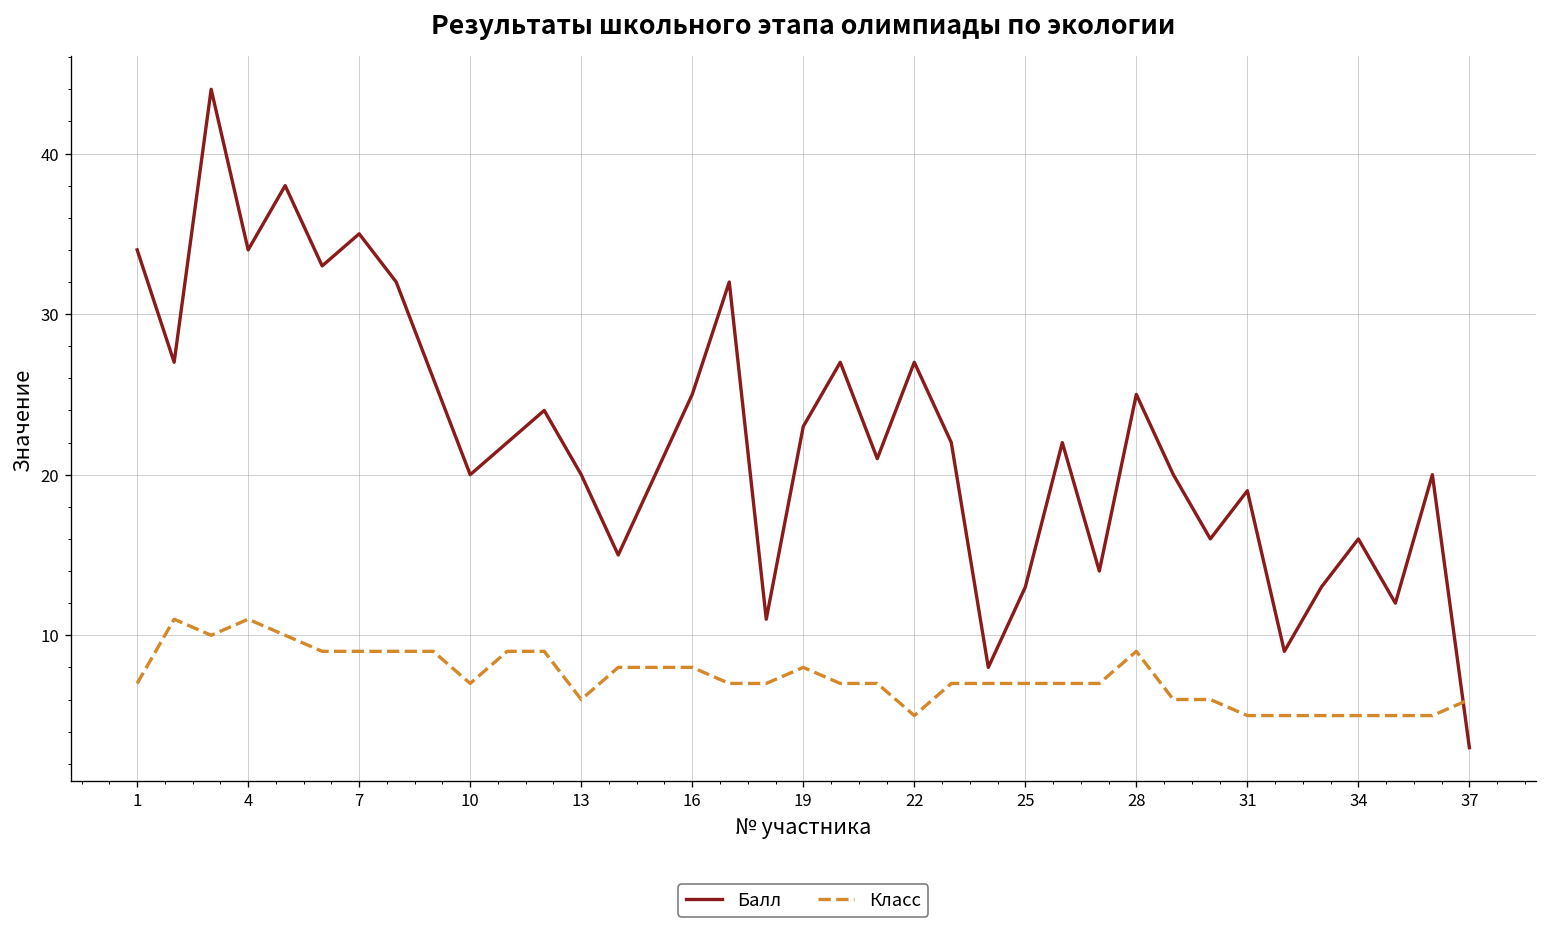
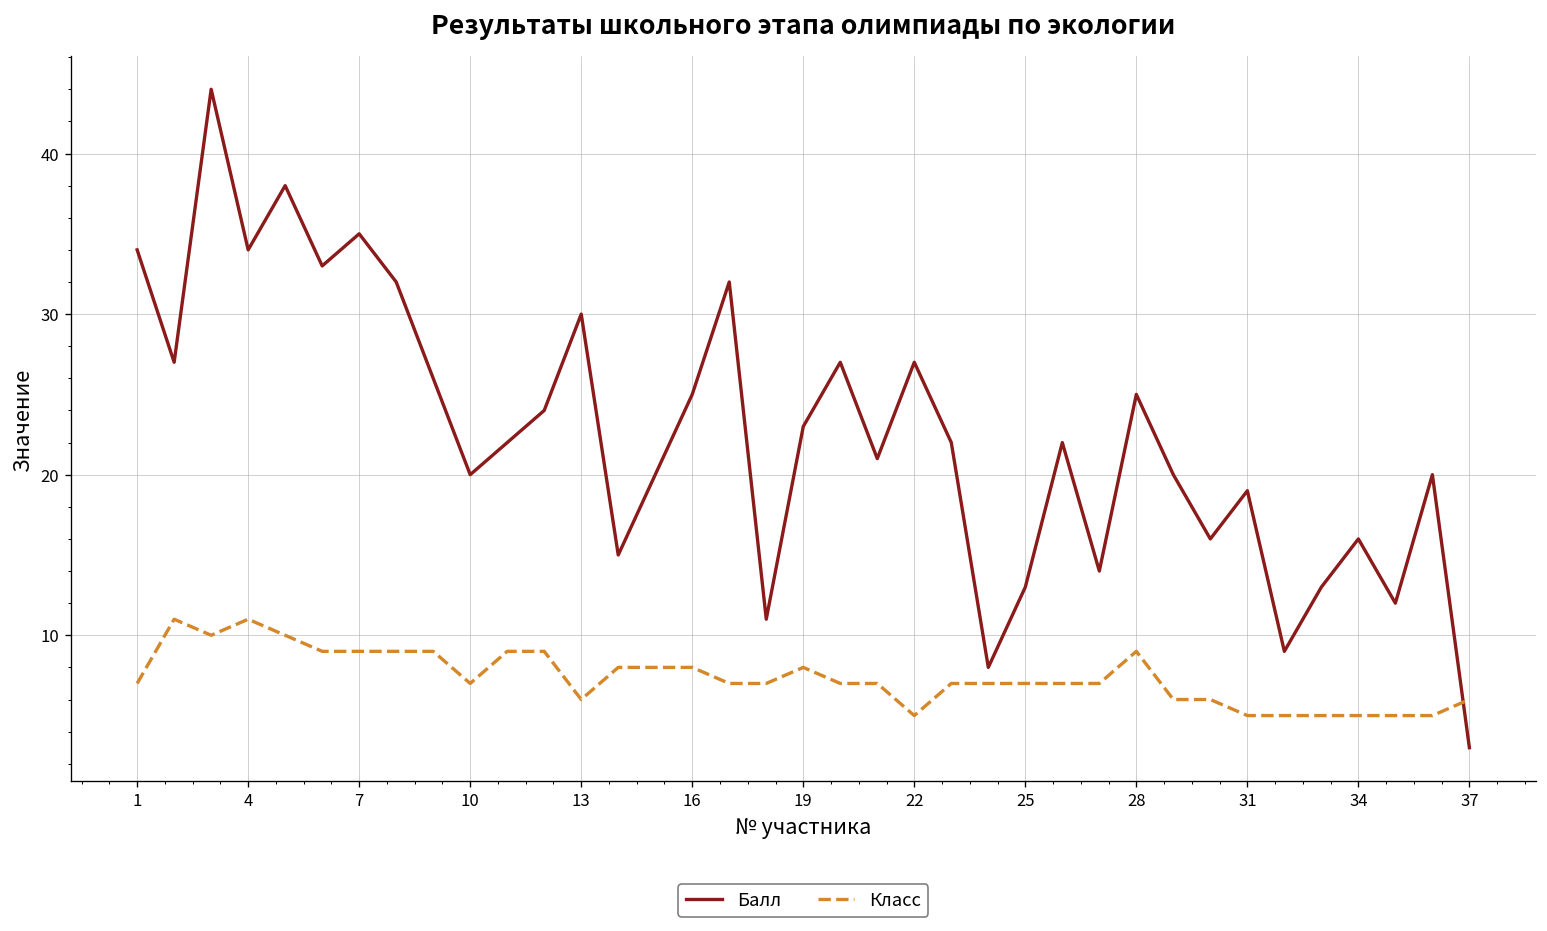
  {
    "Балл": {
      "1": 34,
      "4": 34,
      "7": 35,
      "10": 20,
-     "13": 20,
+     "13": 30,
      "16": 25,
      "19": 23,
      "22": 27,
      "25": 13,
      "28": 25,
      "31": 19,
      "34": 16,
      "37": 3
    },
    "Класс": {
      "1": 7,
      "4": 11,
      "7": 9,
      "10": 7,
      "13": 6,
      "16": 8,
      "19": 8,
      "22": 5,
      "25": 7,
      "28": 9,
      "31": 5,
      "34": 5,
      "37": 6
    }
  }
